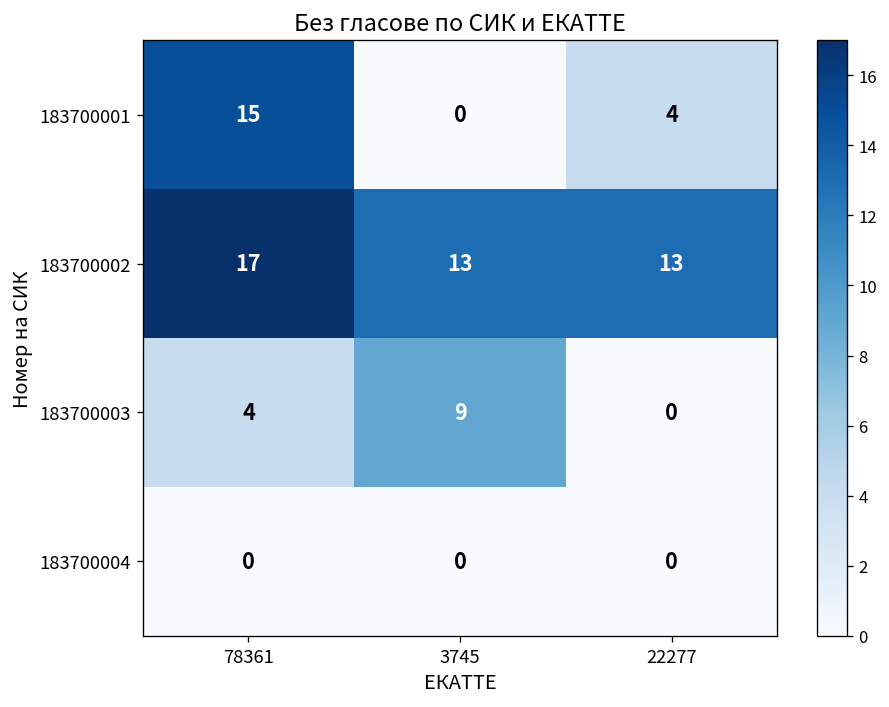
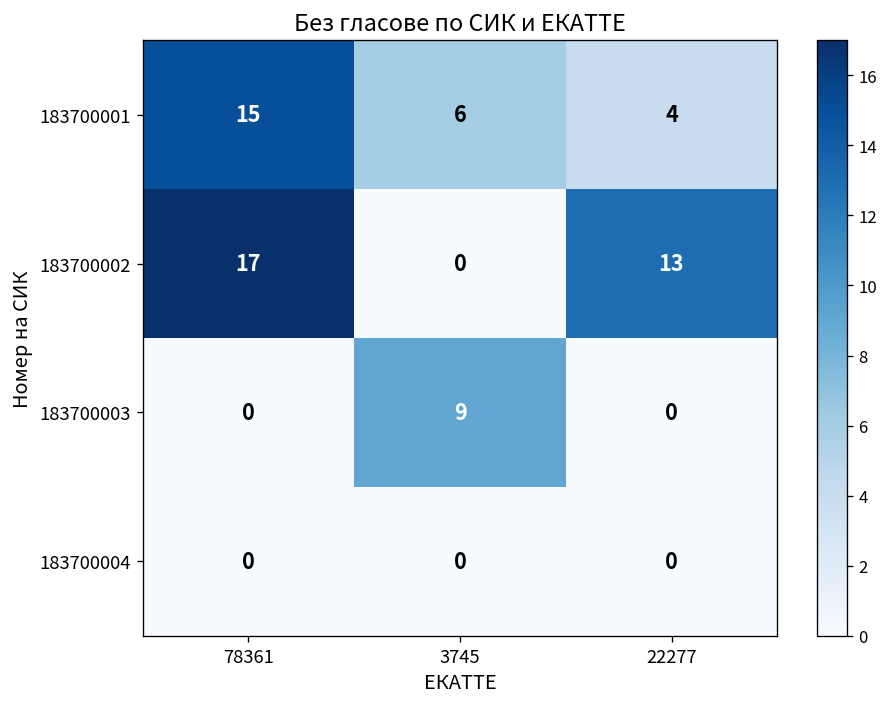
  {
    "183700001": {
      "78361": 15,
-     "3745": 0,
+     "3745": 6,
      "22277": 4
    },
    "183700002": {
      "78361": 17,
-     "3745": 13,
+     "3745": 0,
      "22277": 13
    },
    "183700003": {
-     "78361": 4,
+     "78361": 0,
      "3745": 9,
      "22277": 0
    },
    "183700004": {
      "78361": 0,
      "3745": 0,
      "22277": 0
    }
  }
